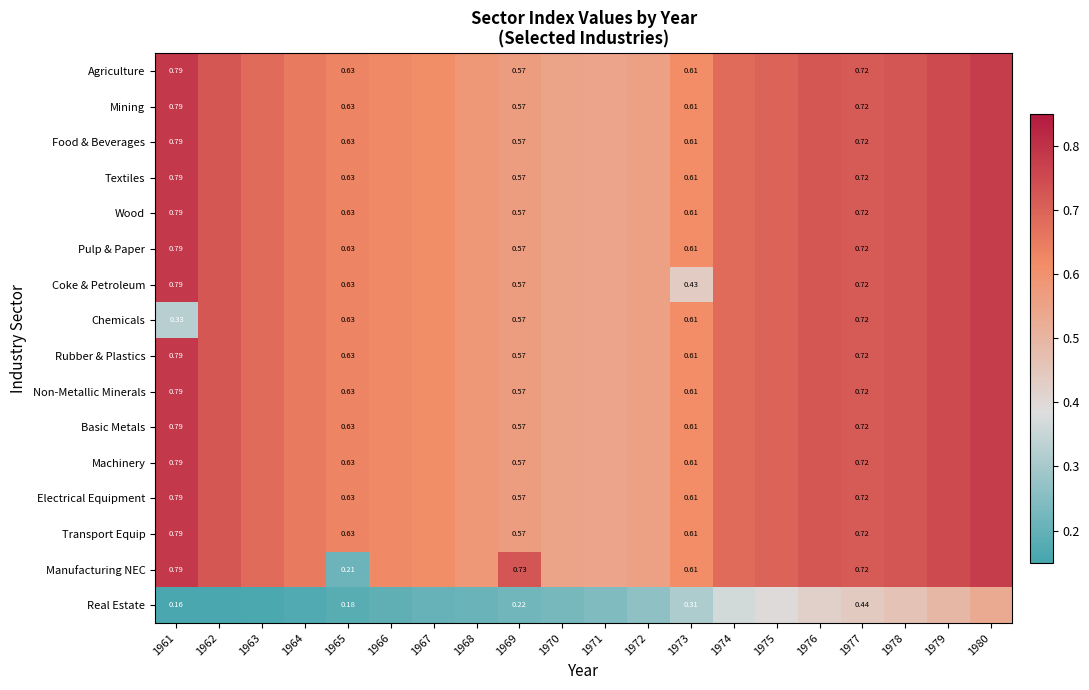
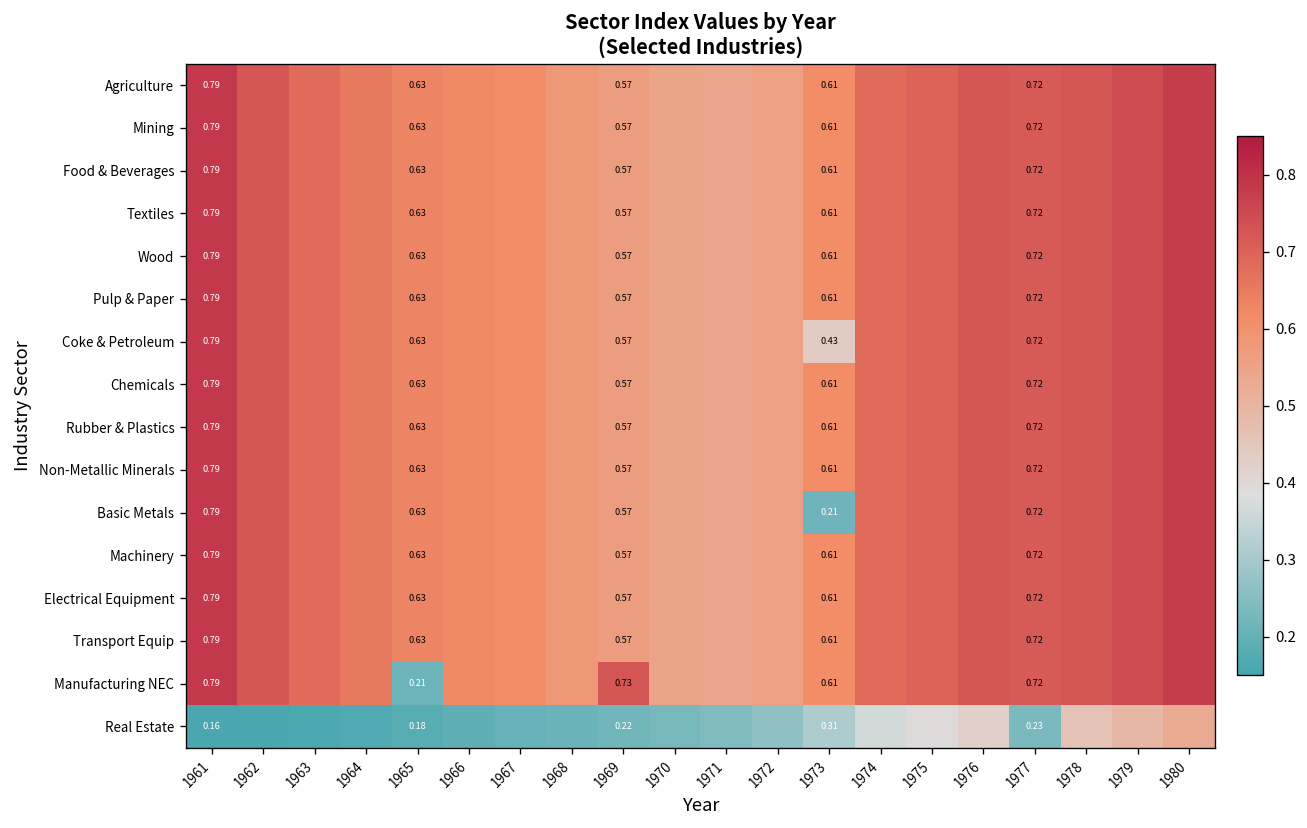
  {
    "Agriculture": {
      "1961": 0.79,
      "1965": 0.63,
      "1969": 0.57,
      "1973": 0.61,
      "1977": 0.72
    },
    "Mining": {
      "1961": 0.79,
      "1965": 0.63,
      "1969": 0.57,
      "1973": 0.61,
      "1977": 0.72
    },
    "Food & Beverages": {
      "1961": 0.79,
      "1965": 0.63,
      "1969": 0.57,
      "1973": 0.61,
      "1977": 0.72
    },
    "Textiles": {
      "1961": 0.79,
      "1965": 0.63,
      "1969": 0.57,
      "1973": 0.61,
      "1977": 0.72
    },
    "Wood": {
      "1961": 0.79,
      "1965": 0.63,
      "1969": 0.57,
      "1973": 0.61,
      "1977": 0.72
    },
    "Pulp & Paper": {
      "1961": 0.79,
      "1965": 0.63,
      "1969": 0.57,
      "1973": 0.61,
      "1977": 0.72
    },
    "Coke & Petroleum": {
      "1961": 0.79,
      "1965": 0.63,
      "1969": 0.57,
      "1973": 0.43,
      "1977": 0.72
    },
    "Chemicals": {
-     "1961": 0.33,
+     "1961": 0.79,
      "1965": 0.63,
      "1969": 0.57,
      "1973": 0.61,
      "1977": 0.72
    },
    "Rubber & Plastics": {
      "1961": 0.79,
      "1965": 0.63,
      "1969": 0.57,
      "1973": 0.61,
      "1977": 0.72
    },
    "Non-Metallic Minerals": {
      "1961": 0.79,
      "1965": 0.63,
      "1969": 0.57,
      "1973": 0.61,
      "1977": 0.72
    },
    "Basic Metals": {
      "1961": 0.79,
      "1965": 0.63,
      "1969": 0.57,
-     "1973": 0.61,
+     "1973": 0.21,
      "1977": 0.72
    },
    "Machinery": {
      "1961": 0.79,
      "1965": 0.63,
      "1969": 0.57,
      "1973": 0.61,
      "1977": 0.72
    },
    "Electrical Equipment": {
      "1961": 0.79,
      "1965": 0.63,
      "1969": 0.57,
      "1973": 0.61,
      "1977": 0.72
    },
    "Transport Equip": {
      "1961": 0.79,
      "1965": 0.63,
      "1969": 0.57,
      "1973": 0.61,
      "1977": 0.72
    },
    "Manufacturing NEC": {
      "1961": 0.79,
      "1965": 0.21,
      "1969": 0.73,
      "1973": 0.61,
      "1977": 0.72
    },
    "Real Estate": {
      "1961": 0.16,
      "1965": 0.18,
      "1969": 0.22,
      "1973": 0.31,
-     "1977": 0.44
+     "1977": 0.23
    }
  }
